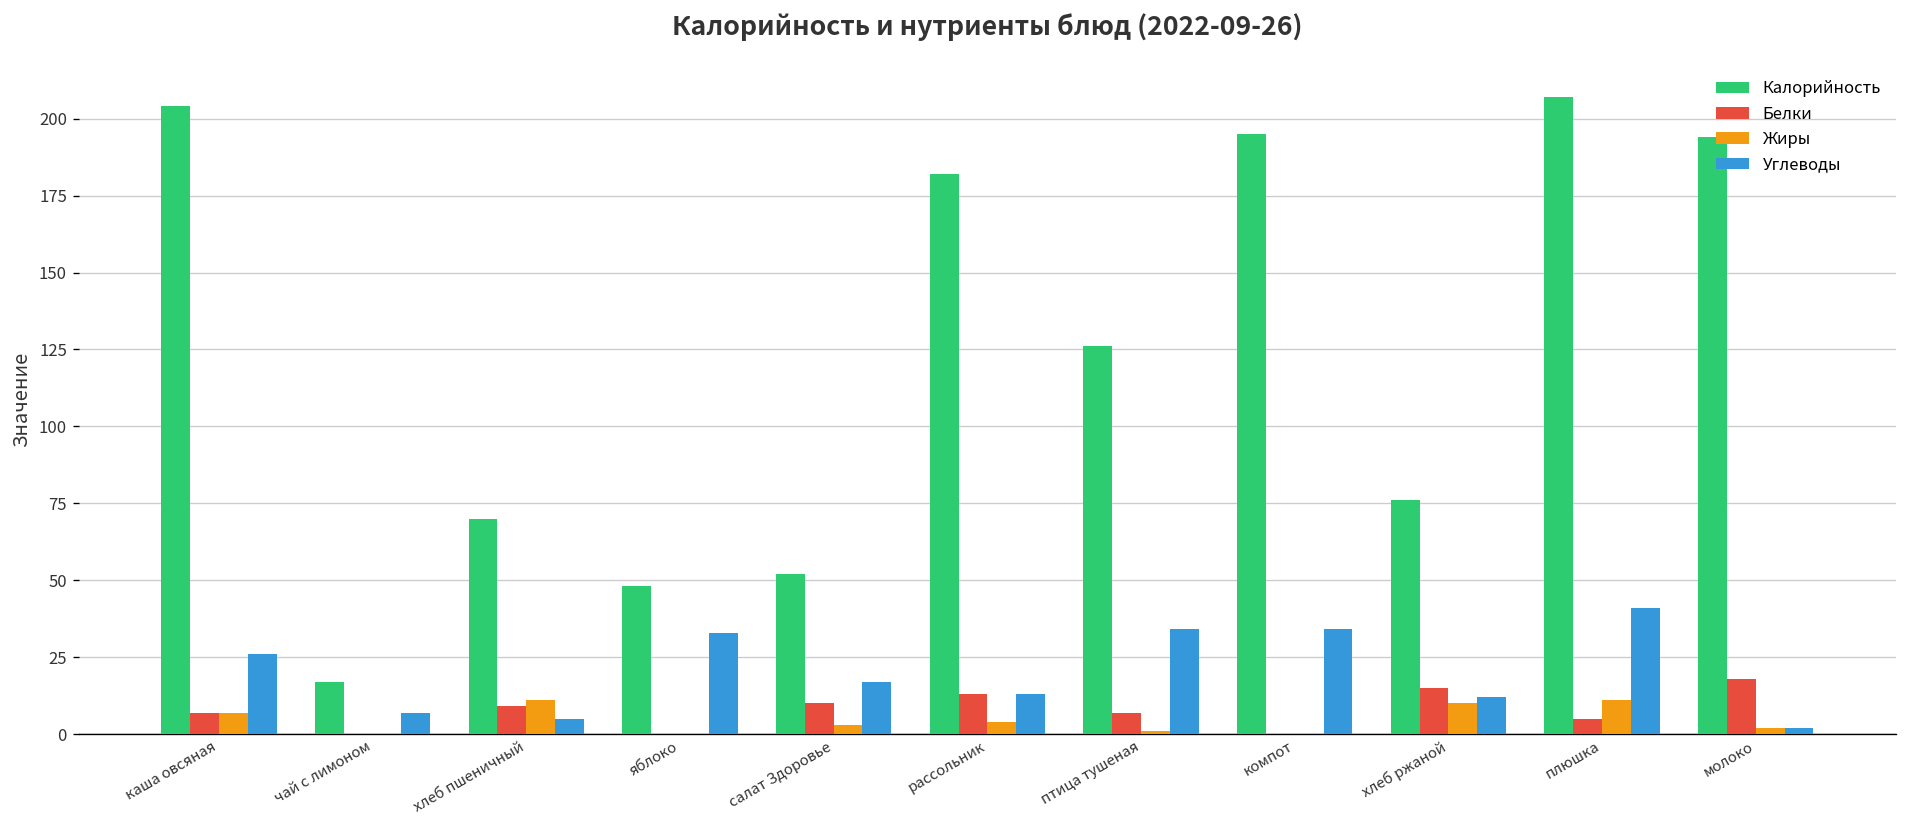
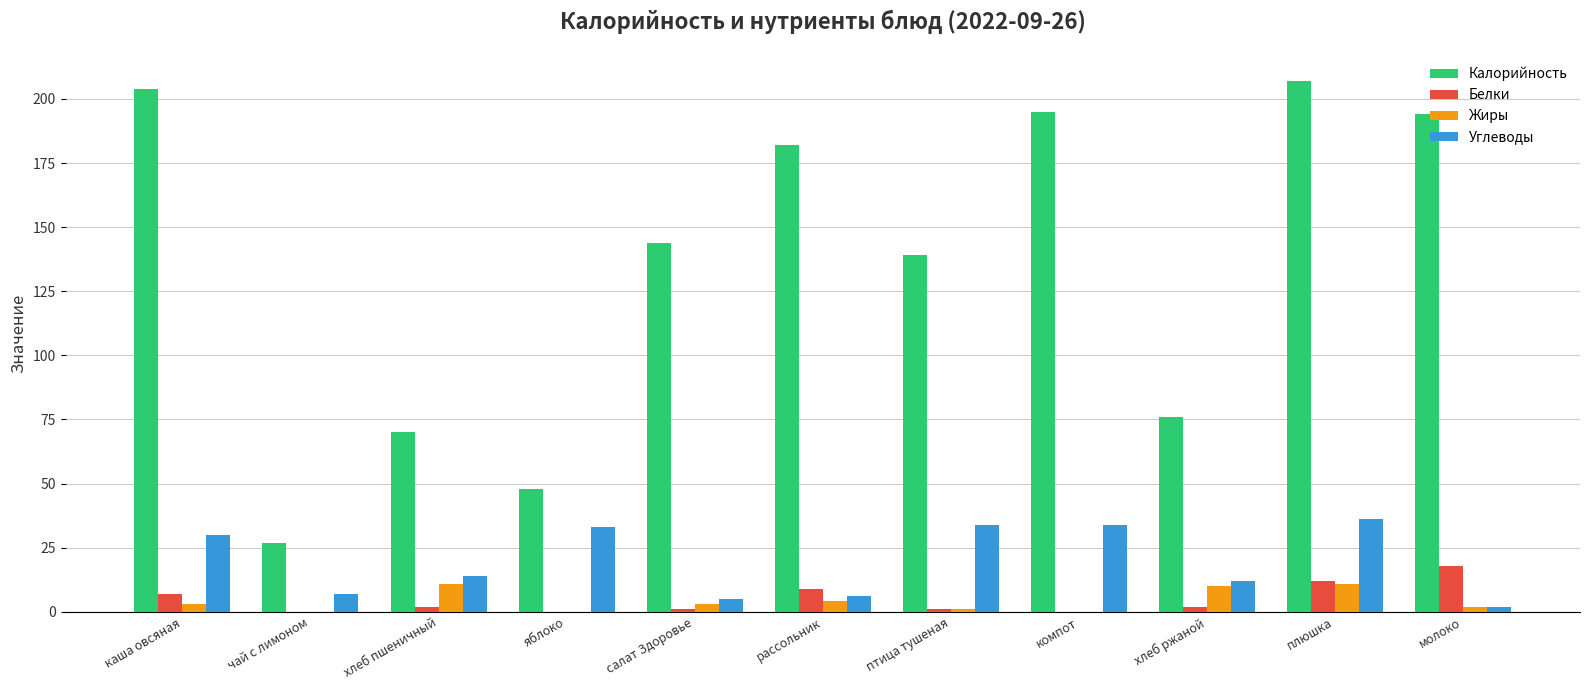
  {
    "Калорийность": {
      "каша овсяная": 204,
-     "чай с лимоном": 17,
+     "чай с лимоном": 27,
      "хлеб пшеничный": 70,
      "яблоко": 48,
-     "салат Здоровье": 52,
+     "салат Здоровье": 144,
      "рассольник": 182,
-     "птица тушеная": 126,
+     "птица тушеная": 139,
      "компот": 195,
      "хлеб ржаной": 76,
      "плюшка": 207,
      "молоко": 194
    },
    "Белки": {
      "каша овсяная": 7,
      "чай с лимоном": 0,
-     "хлеб пшеничный": 9,
+     "хлеб пшеничный": 2,
      "яблоко": 0,
-     "салат Здоровье": 10,
-     "рассольник": 13,
-     "птица тушеная": 7,
+     "салат Здоровье": 1,
+     "рассольник": 9,
+     "птица тушеная": 1,
      "компот": 0,
-     "хлеб ржаной": 15,
-     "плюшка": 5,
+     "хлеб ржаной": 2,
+     "плюшка": 12,
      "молоко": 18
    },
    "Жиры": {
-     "каша овсяная": 7,
+     "каша овсяная": 3,
      "чай с лимоном": 0,
      "хлеб пшеничный": 11,
      "яблоко": 0,
      "салат Здоровье": 3,
      "рассольник": 4,
      "птица тушеная": 1,
      "компот": 0,
      "хлеб ржаной": 10,
      "плюшка": 11,
      "молоко": 2
    },
    "Углеводы": {
-     "каша овсяная": 26,
+     "каша овсяная": 30,
      "чай с лимоном": 7,
-     "хлеб пшеничный": 5,
+     "хлеб пшеничный": 14,
      "яблоко": 33,
-     "салат Здоровье": 17,
-     "рассольник": 13,
+     "салат Здоровье": 5,
+     "рассольник": 6,
      "птица тушеная": 34,
      "компот": 34,
      "хлеб ржаной": 12,
-     "плюшка": 41,
+     "плюшка": 36,
      "молоко": 2
    }
  }
